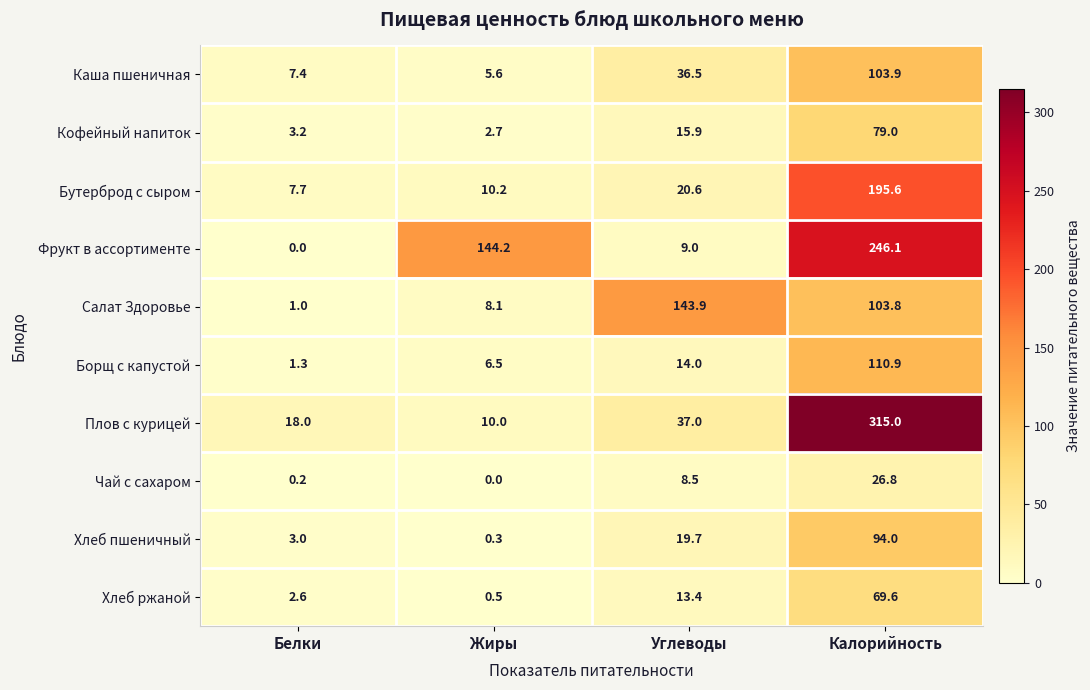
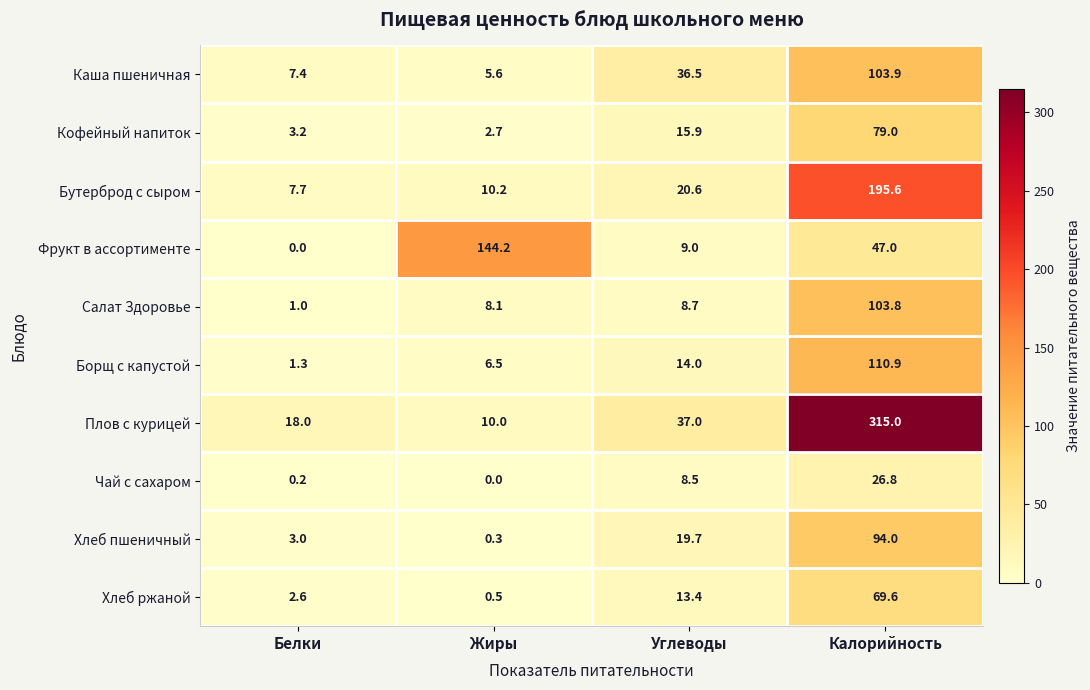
  {
    "Каша пшеничная": {
      "Белки": 7.4,
      "Жиры": 5.6,
      "Углеводы": 36.5,
      "Калорийность": 103.9
    },
    "Кофейный напиток": {
      "Белки": 3.2,
      "Жиры": 2.7,
      "Углеводы": 15.9,
      "Калорийность": 79.0
    },
    "Бутерброд с сыром": {
      "Белки": 7.7,
      "Жиры": 10.2,
      "Углеводы": 20.6,
      "Калорийность": 195.6
    },
    "Фрукт в ассортименте": {
      "Белки": 0.0,
      "Жиры": 144.2,
      "Углеводы": 9.0,
-     "Калорийность": 246.1
+     "Калорийность": 47.0
    },
    "Салат Здоровье": {
      "Белки": 1.0,
      "Жиры": 8.1,
-     "Углеводы": 143.9,
+     "Углеводы": 8.7,
      "Калорийность": 103.8
    },
    "Борщ с капустой": {
      "Белки": 1.3,
      "Жиры": 6.5,
      "Углеводы": 14.0,
      "Калорийность": 110.9
    },
    "Плов с курицей": {
      "Белки": 18.0,
      "Жиры": 10.0,
      "Углеводы": 37.0,
      "Калорийность": 315.0
    },
    "Чай с сахаром": {
      "Белки": 0.2,
      "Жиры": 0.0,
      "Углеводы": 8.5,
      "Калорийность": 26.8
    },
    "Хлеб пшеничный": {
      "Белки": 3.0,
      "Жиры": 0.3,
      "Углеводы": 19.7,
      "Калорийность": 94.0
    },
    "Хлеб ржаной": {
      "Белки": 2.6,
      "Жиры": 0.5,
      "Углеводы": 13.4,
      "Калорийность": 69.6
    }
  }
